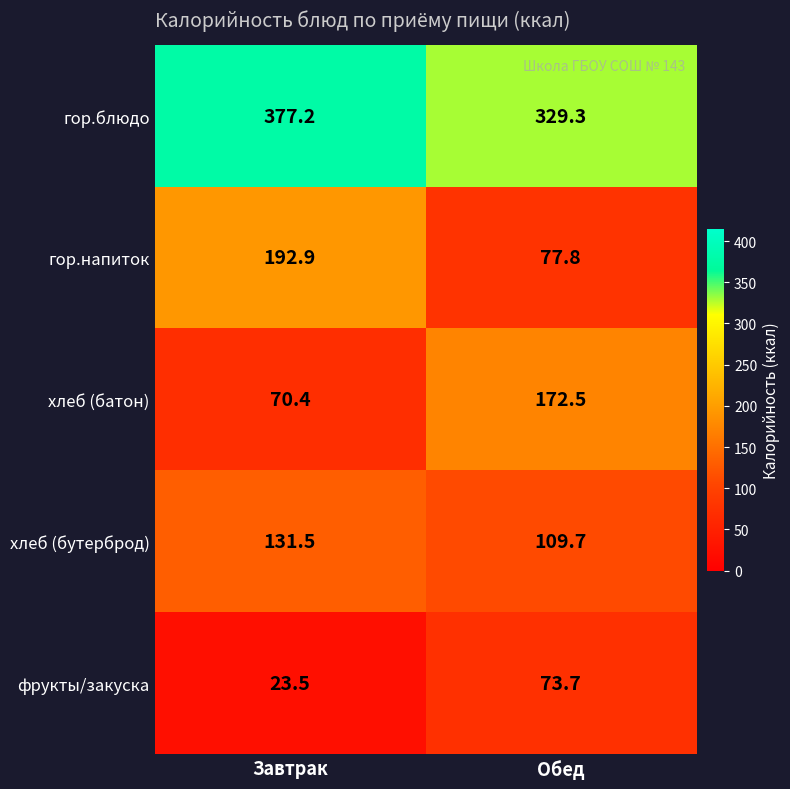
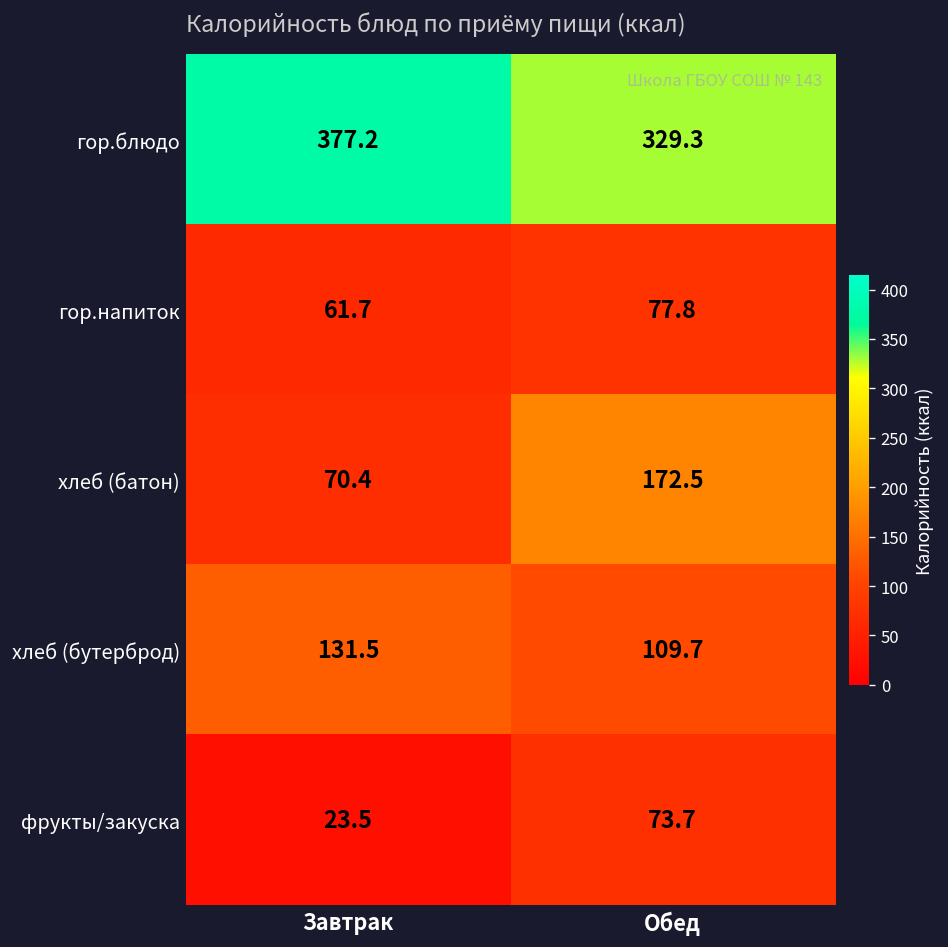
  {
    "гор.блюдо": {
      "Завтрак": 377.2
    },
    "гор.напиток": {
-     "Завтрак": 192.9,
+     "Завтрак": 61.7,
      "Обед": 77.8
    },
    "хлеб (батон)": {
      "Завтрак": 70.4,
      "Обед": 172.5
    },
    "хлеб (бутерброд)": {
      "Завтрак": 131.5,
      "Обед": 109.7
    },
    "фрукты/закуска": {
      "Завтрак": 23.5,
      "Обед": 73.7
    }
  }
